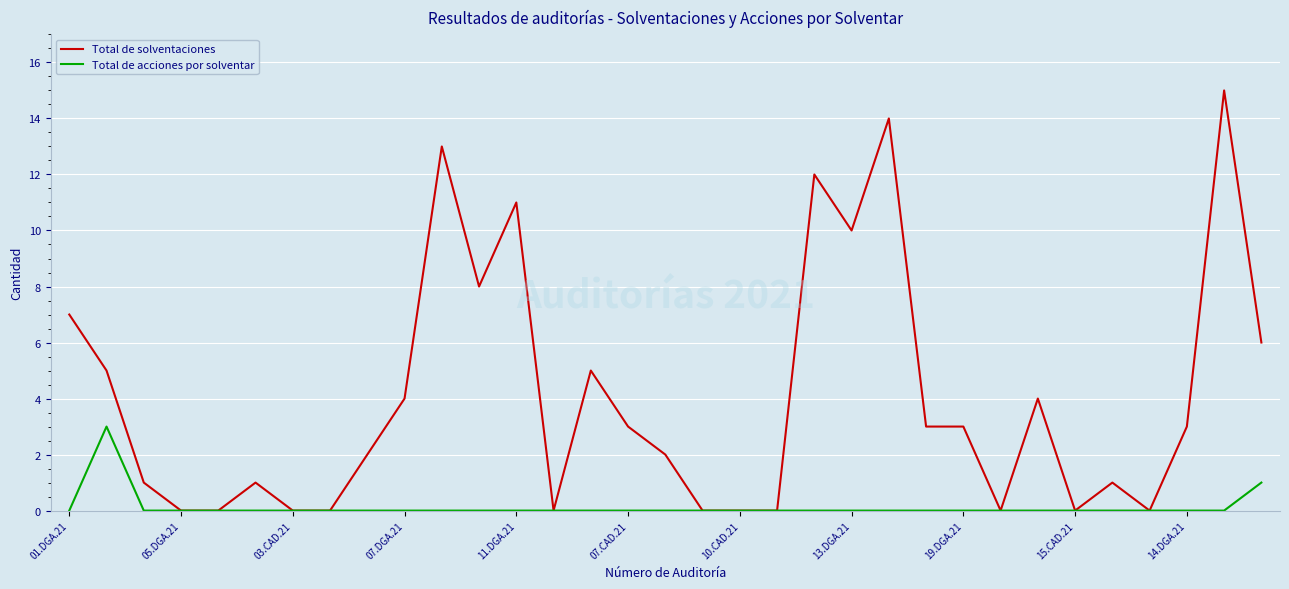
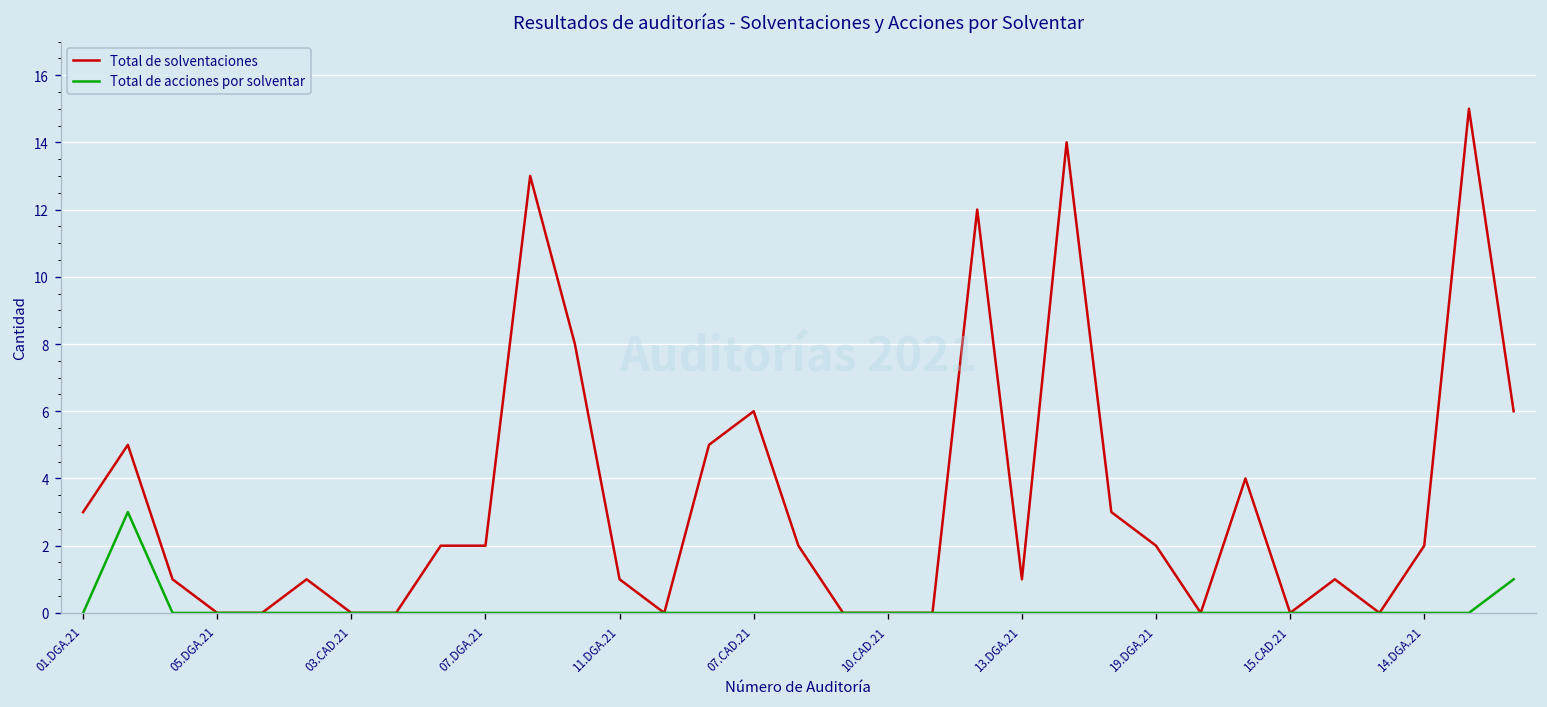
  {
    "Total de solventaciones": {
-     "01.DGA.21": 7,
-     "07.DGA.21": 4,
-     "11.DGA.21": 11,
-     "07.CAD.21": 3,
-     "13.DGA.21": 10,
-     "19.DGA.21": 3,
-     "14.DGA.21": 3
+     "01.DGA.21": 3,
+     "07.DGA.21": 2,
+     "11.DGA.21": 1,
+     "07.CAD.21": 6,
+     "13.DGA.21": 1,
+     "19.DGA.21": 2,
+     "14.DGA.21": 2
    },
    "Total de acciones por solventar": {
      "01.DGA.21": 0,
      "07.DGA.21": 0,
      "11.DGA.21": 0,
      "07.CAD.21": 0,
      "13.DGA.21": 0,
      "19.DGA.21": 0,
      "14.DGA.21": 0
    }
  }
